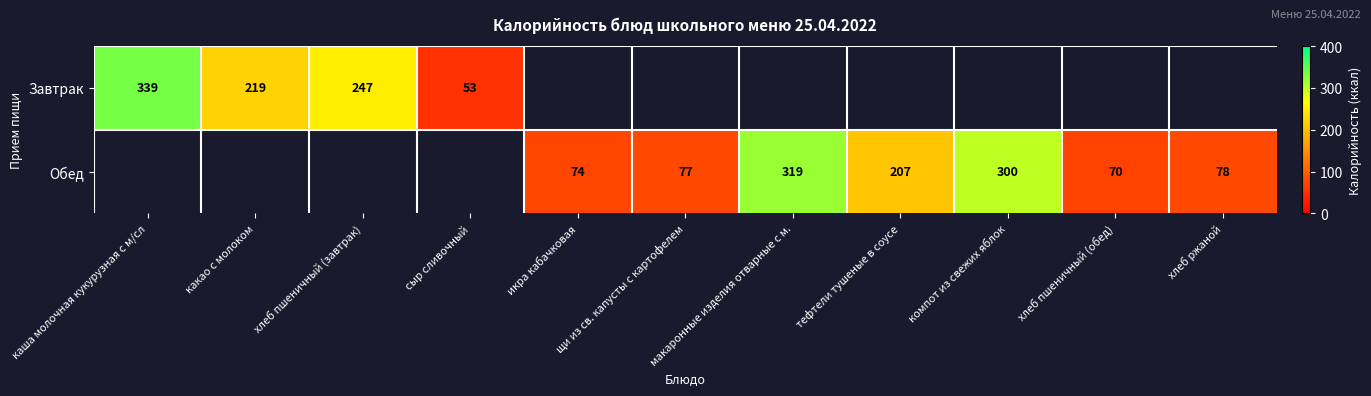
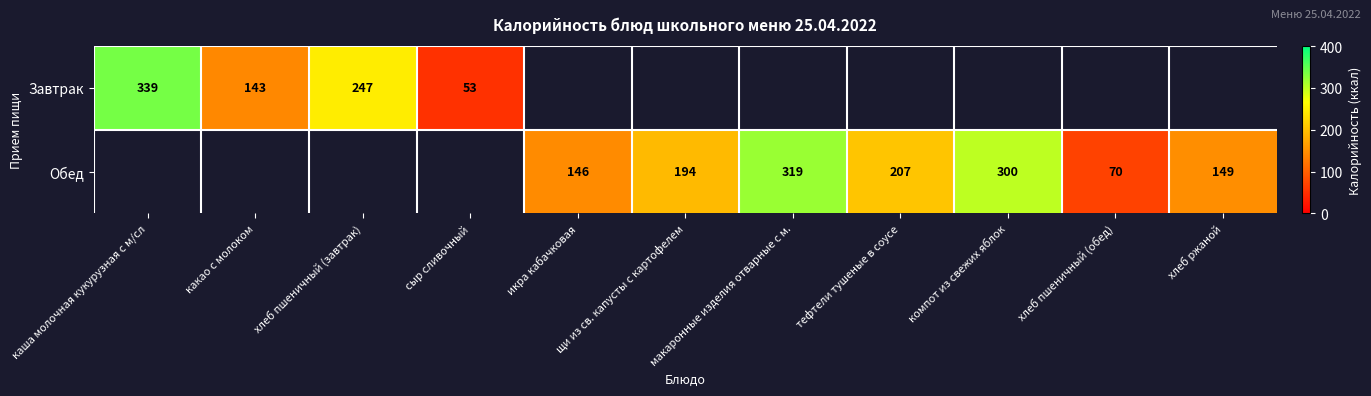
  {
    "Завтрак": {
      "каша молочная кукурузная с м/сл": 339,
-     "какао с молоком": 219,
+     "какао с молоком": 143,
      "хлеб пшеничный (завтрак)": 247,
      "сыр сливочный": 53
    },
    "Обед": {
-     "икра кабачковая": 74,
-     "щи из св. капусты с картофелем": 77,
+     "икра кабачковая": 146,
+     "щи из св. капусты с картофелем": 194,
      "макаронные изделия отварные с м.": 319,
      "тефтели тушеные в соусе": 207,
      "компот из свежих яблок": 300,
      "хлеб пшеничный (обед)": 70,
-     "хлеб ржаной": 78
+     "хлеб ржаной": 149
    }
  }
